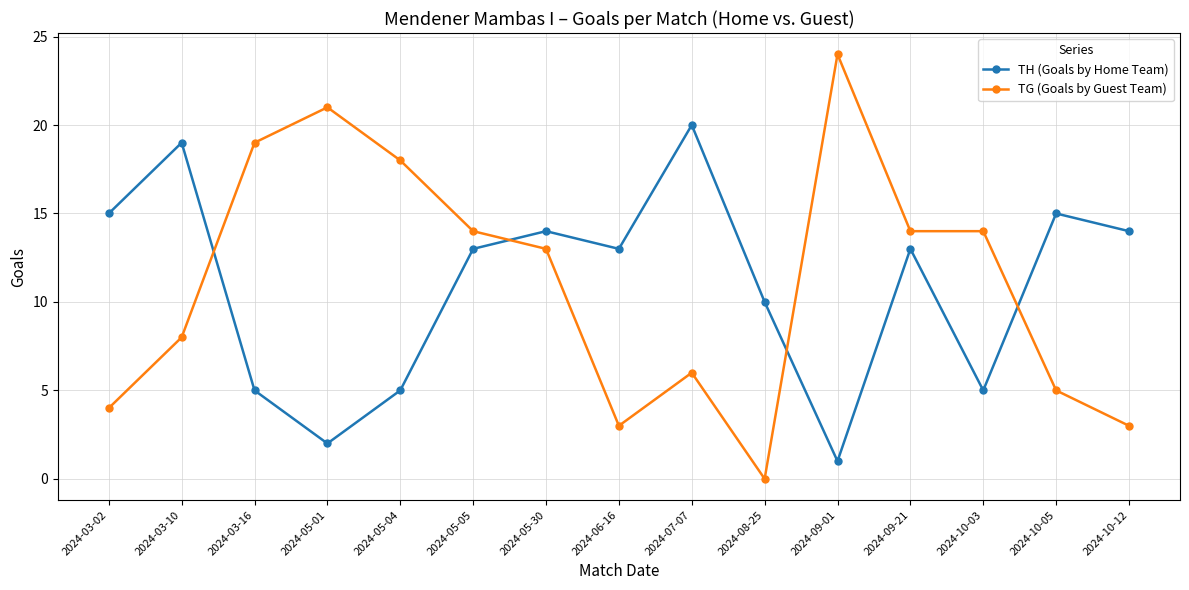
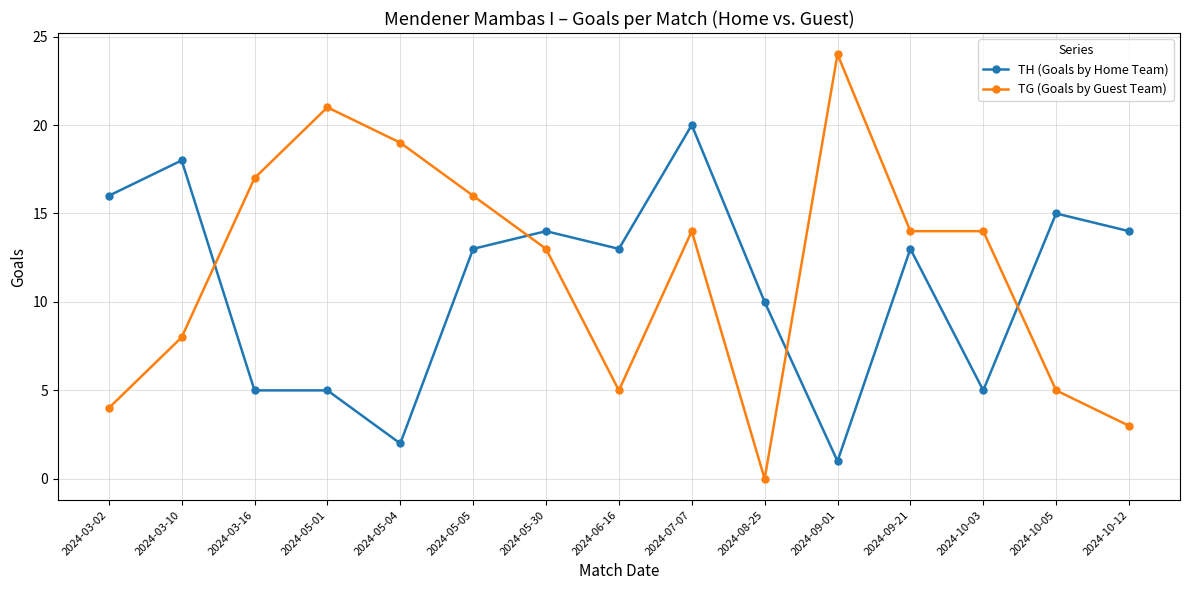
  {
    "TH (Goals by Home Team)": {
-     "2024-03-02": 15,
-     "2024-03-10": 19,
+     "2024-03-02": 16,
+     "2024-03-10": 18,
      "2024-03-16": 5,
-     "2024-05-01": 2,
-     "2024-05-04": 5,
+     "2024-05-01": 5,
+     "2024-05-04": 2,
      "2024-05-05": 13,
      "2024-05-30": 14,
      "2024-06-16": 13,
      "2024-07-07": 20,
      "2024-08-25": 10,
      "2024-09-01": 1,
      "2024-09-21": 13,
      "2024-10-03": 5,
      "2024-10-05": 15,
      "2024-10-12": 14
    },
    "TG (Goals by Guest Team)": {
      "2024-03-02": 4,
      "2024-03-10": 8,
-     "2024-03-16": 19,
+     "2024-03-16": 17,
      "2024-05-01": 21,
-     "2024-05-04": 18,
-     "2024-05-05": 14,
+     "2024-05-04": 19,
+     "2024-05-05": 16,
      "2024-05-30": 13,
-     "2024-06-16": 3,
-     "2024-07-07": 6,
+     "2024-06-16": 5,
+     "2024-07-07": 14,
      "2024-08-25": 0,
      "2024-09-01": 24,
      "2024-09-21": 14,
      "2024-10-03": 14,
      "2024-10-05": 5,
      "2024-10-12": 3
    }
  }
